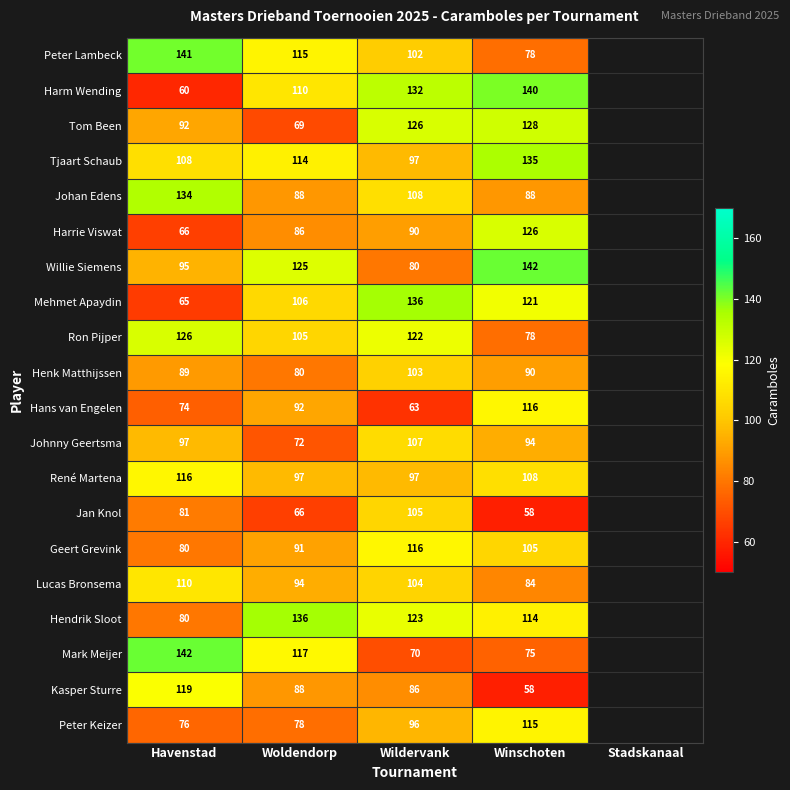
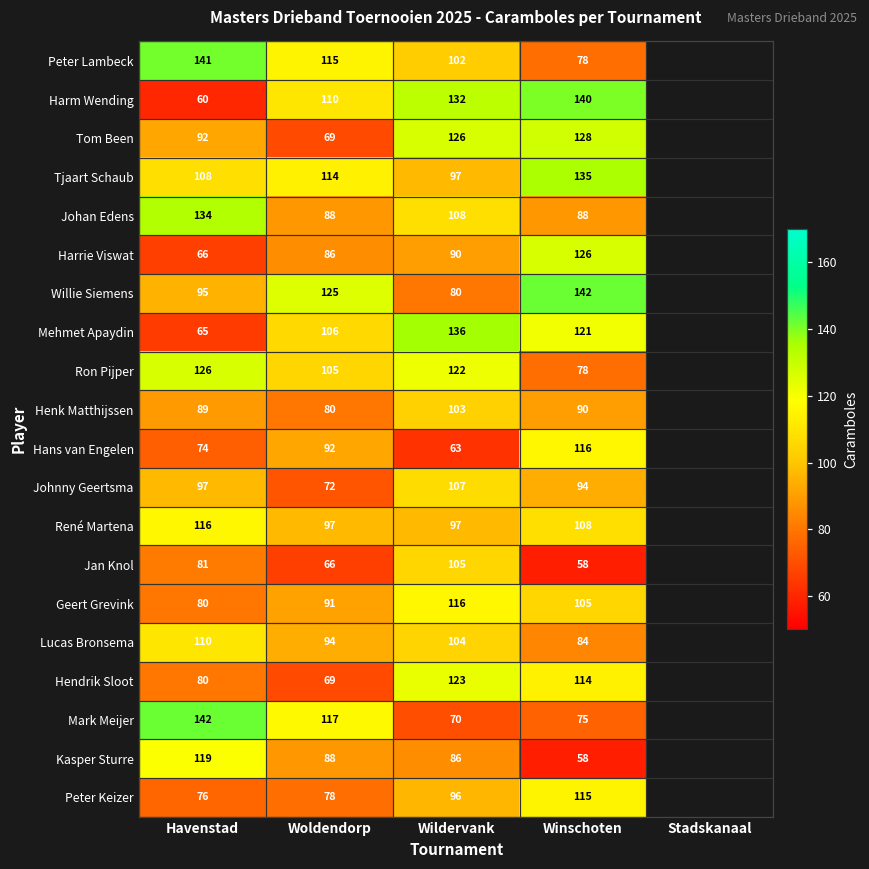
  {
    "Peter Lambeck": {
      "Havenstad": 141,
      "Woldendorp": 115,
      "Wildervank": 102,
      "Winschoten": 78
    },
    "Harm Wending": {
      "Havenstad": 60,
      "Woldendorp": 110,
      "Wildervank": 132,
      "Winschoten": 140
    },
    "Tom Been": {
      "Havenstad": 92,
      "Woldendorp": 69,
      "Wildervank": 126,
      "Winschoten": 128
    },
    "Tjaart Schaub": {
      "Havenstad": 108,
      "Woldendorp": 114,
      "Wildervank": 97,
      "Winschoten": 135
    },
    "Johan Edens": {
      "Havenstad": 134,
      "Woldendorp": 88,
      "Wildervank": 108,
      "Winschoten": 88
    },
    "Harrie Viswat": {
      "Havenstad": 66,
      "Woldendorp": 86,
      "Wildervank": 90,
      "Winschoten": 126
    },
    "Willie Siemens": {
      "Havenstad": 95,
      "Woldendorp": 125,
      "Wildervank": 80,
      "Winschoten": 142
    },
    "Mehmet Apaydin": {
      "Havenstad": 65,
      "Woldendorp": 106,
      "Wildervank": 136,
      "Winschoten": 121
    },
    "Ron Pijper": {
      "Havenstad": 126,
      "Woldendorp": 105,
      "Wildervank": 122,
      "Winschoten": 78
    },
    "Henk Matthijssen": {
      "Havenstad": 89,
      "Woldendorp": 80,
      "Wildervank": 103,
      "Winschoten": 90
    },
    "Hans van Engelen": {
      "Havenstad": 74,
      "Woldendorp": 92,
      "Wildervank": 63,
      "Winschoten": 116
    },
    "Johnny Geertsma": {
      "Havenstad": 97,
      "Woldendorp": 72,
      "Wildervank": 107,
      "Winschoten": 94
    },
    "René Martena": {
      "Havenstad": 116,
      "Woldendorp": 97,
      "Wildervank": 97,
      "Winschoten": 108
    },
    "Jan Knol": {
      "Havenstad": 81,
      "Woldendorp": 66,
      "Wildervank": 105,
      "Winschoten": 58
    },
    "Geert Grevink": {
      "Havenstad": 80,
      "Woldendorp": 91,
      "Wildervank": 116,
      "Winschoten": 105
    },
    "Lucas Bronsema": {
      "Havenstad": 110,
      "Woldendorp": 94,
      "Wildervank": 104,
      "Winschoten": 84
    },
    "Hendrik Sloot": {
      "Havenstad": 80,
-     "Woldendorp": 136,
+     "Woldendorp": 69,
      "Wildervank": 123,
      "Winschoten": 114
    },
    "Mark Meijer": {
      "Havenstad": 142,
      "Woldendorp": 117,
      "Wildervank": 70,
      "Winschoten": 75
    },
    "Kasper Sturre": {
      "Havenstad": 119,
      "Woldendorp": 88,
      "Wildervank": 86,
      "Winschoten": 58
    },
    "Peter Keizer": {
      "Havenstad": 76,
      "Woldendorp": 78,
      "Wildervank": 96,
      "Winschoten": 115
    }
  }
